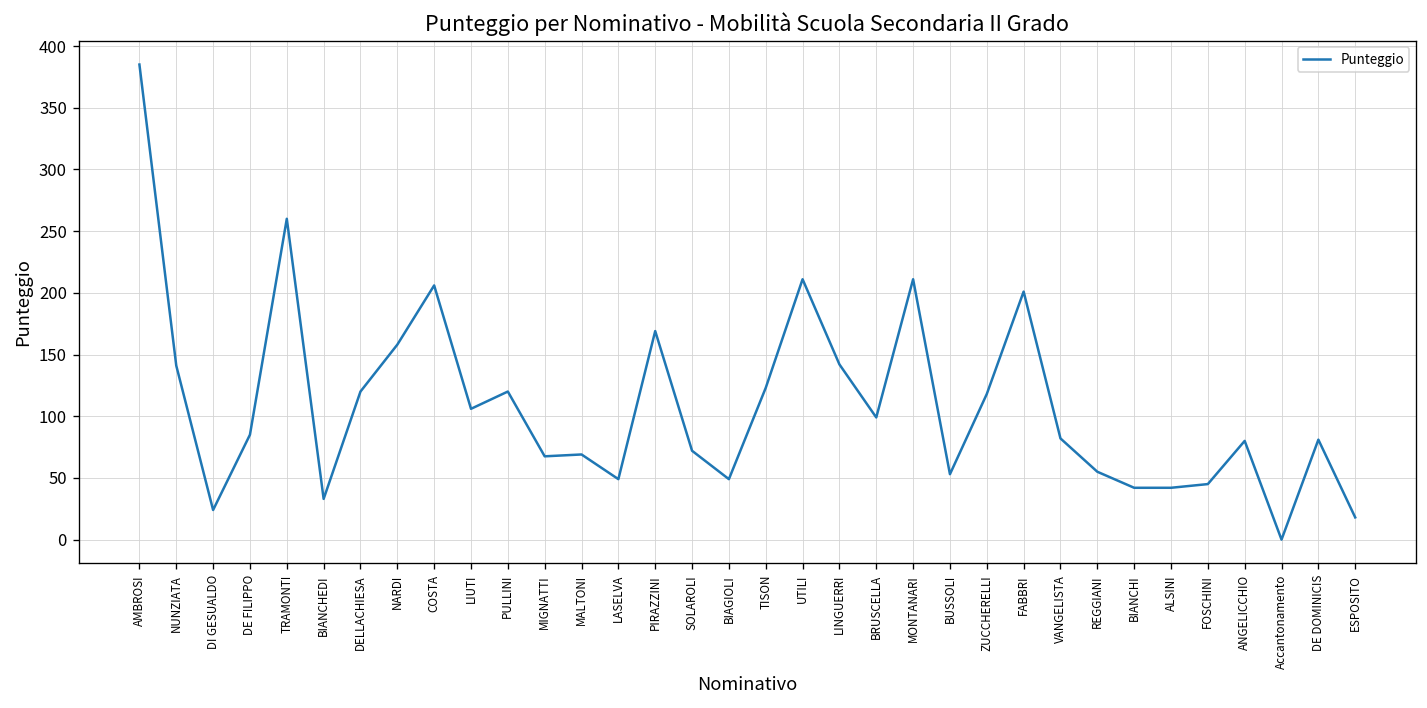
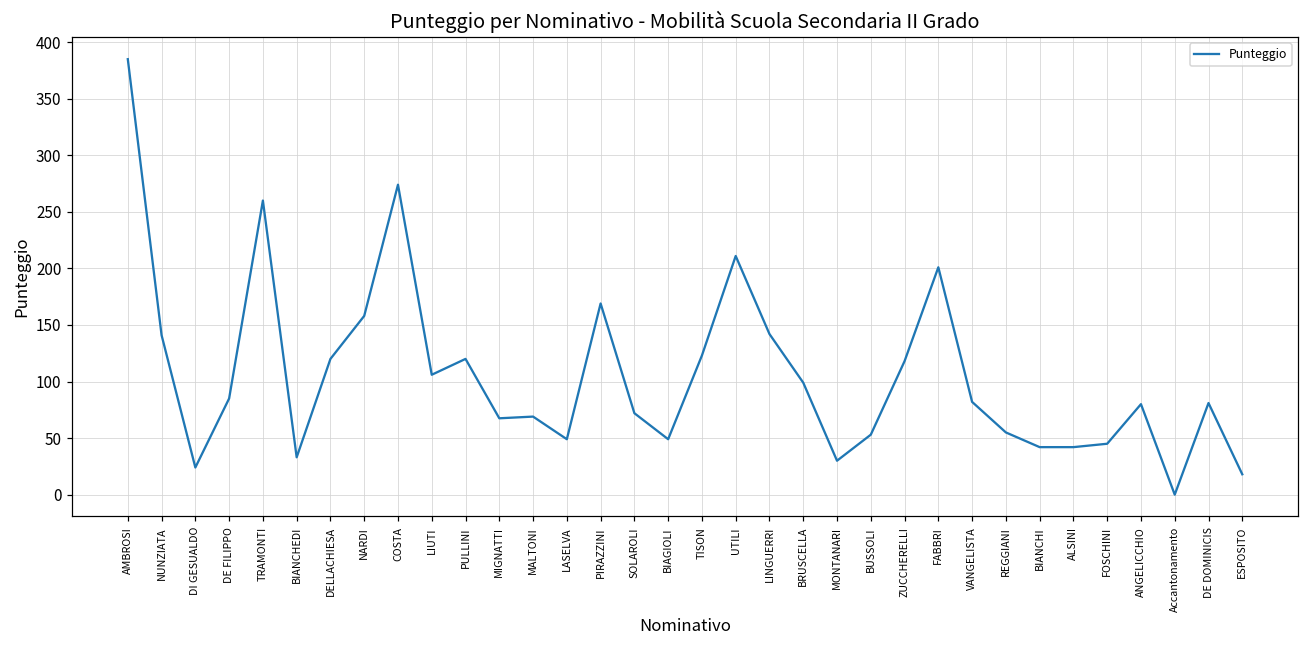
  {
    "AMBROSI": 385,
    "NUNZIATA": 141,
    "DI GESUALDO": 24,
    "DE FILIPPO": 85,
    "TRAMONTI": 260,
    "BIANCHEDI": 33,
    "DELLACHIESA": 120,
    "NARDI": 158,
-   "COSTA": 206,
+   "COSTA": 274,
    "LIUTI": 106,
    "PULLINI": 120,
    "MIGNATTI": 68,
    "MALTONI": 69,
    "LASELVA": 49,
    "PIRAZZINI": 169,
    "SOLAROLI": 72,
    "BIAGIOLI": 49,
    "TISON": 123,
    "UTILI": 211,
    "LINGUERRI": 142,
    "BRUSCELLA": 99,
-   "MONTANARI": 211,
+   "MONTANARI": 30,
    "BUSSOLI": 53,
    "ZUCCHERELLI": 118,
    "FABBRI": 201,
    "VANGELISTA": 82,
    "REGGIANI": 55,
    "BIANCHI": 42,
    "ALSINI": 42,
    "FOSCHINI": 45,
    "ANGELICCHIO": 80,
    "Accantonamento": 0,
    "DE DOMINICIS": 81,
    "ESPOSITO": 18
  }
